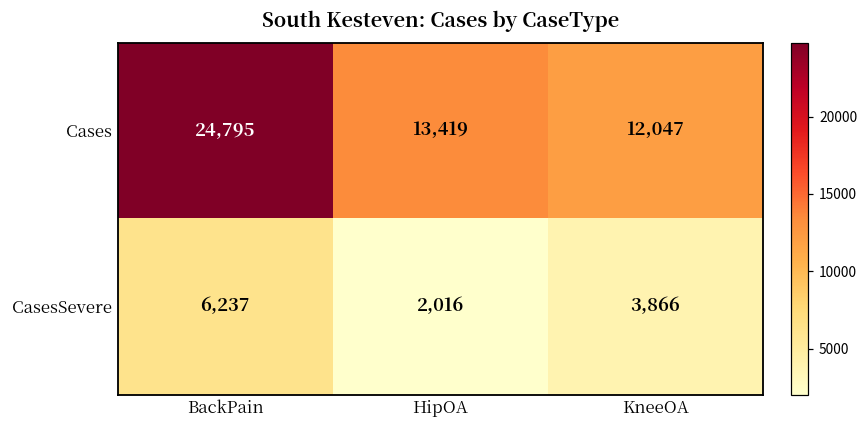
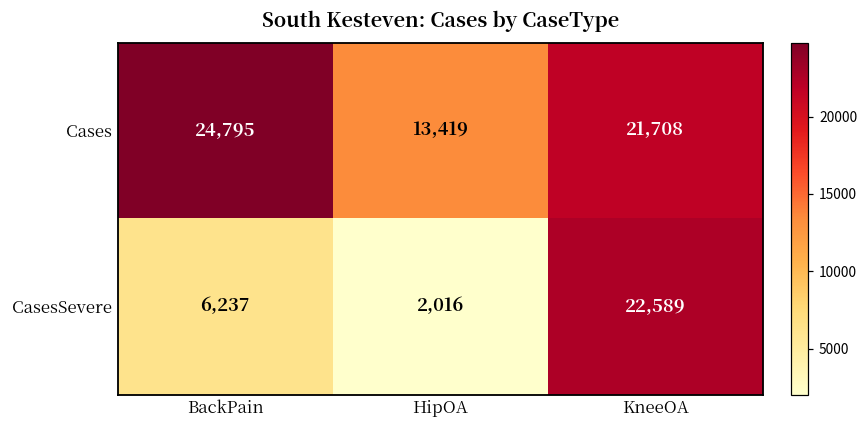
  {
    "Cases": {
      "BackPain": "24,795",
      "HipOA": "13,419",
-     "KneeOA": "12,047"
+     "KneeOA": "21,708"
    },
    "CasesSevere": {
      "BackPain": "6,237",
      "HipOA": "2,016",
-     "KneeOA": "3,866"
+     "KneeOA": "22,589"
    }
  }
